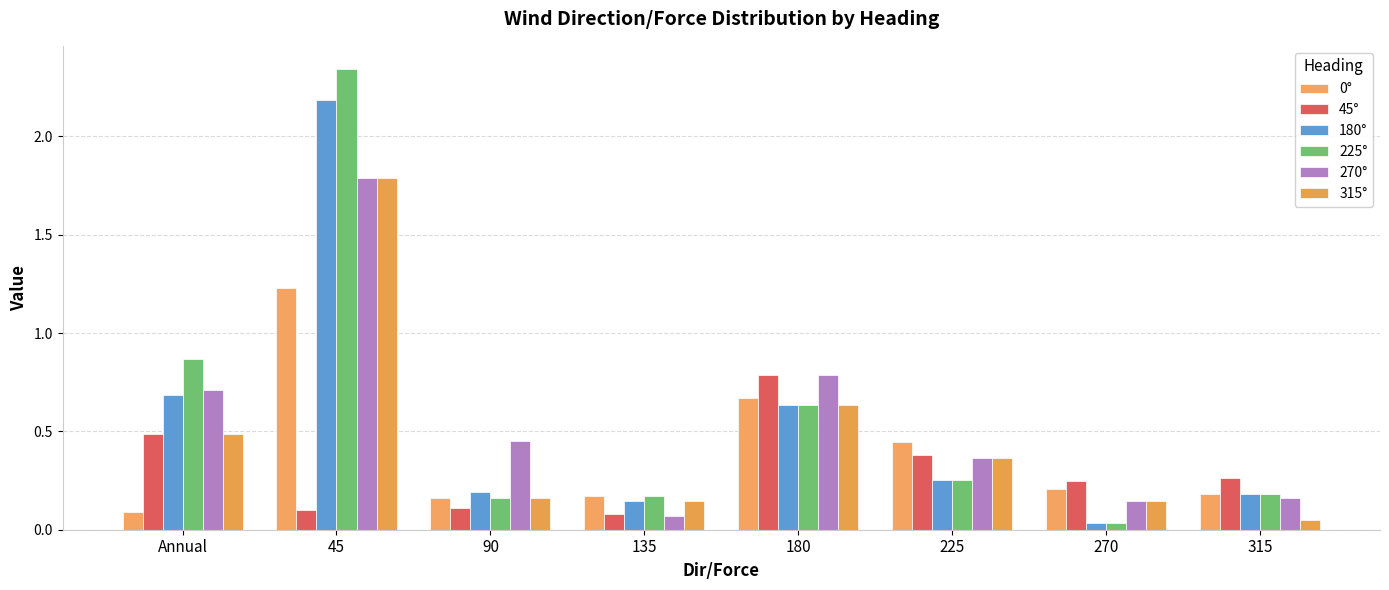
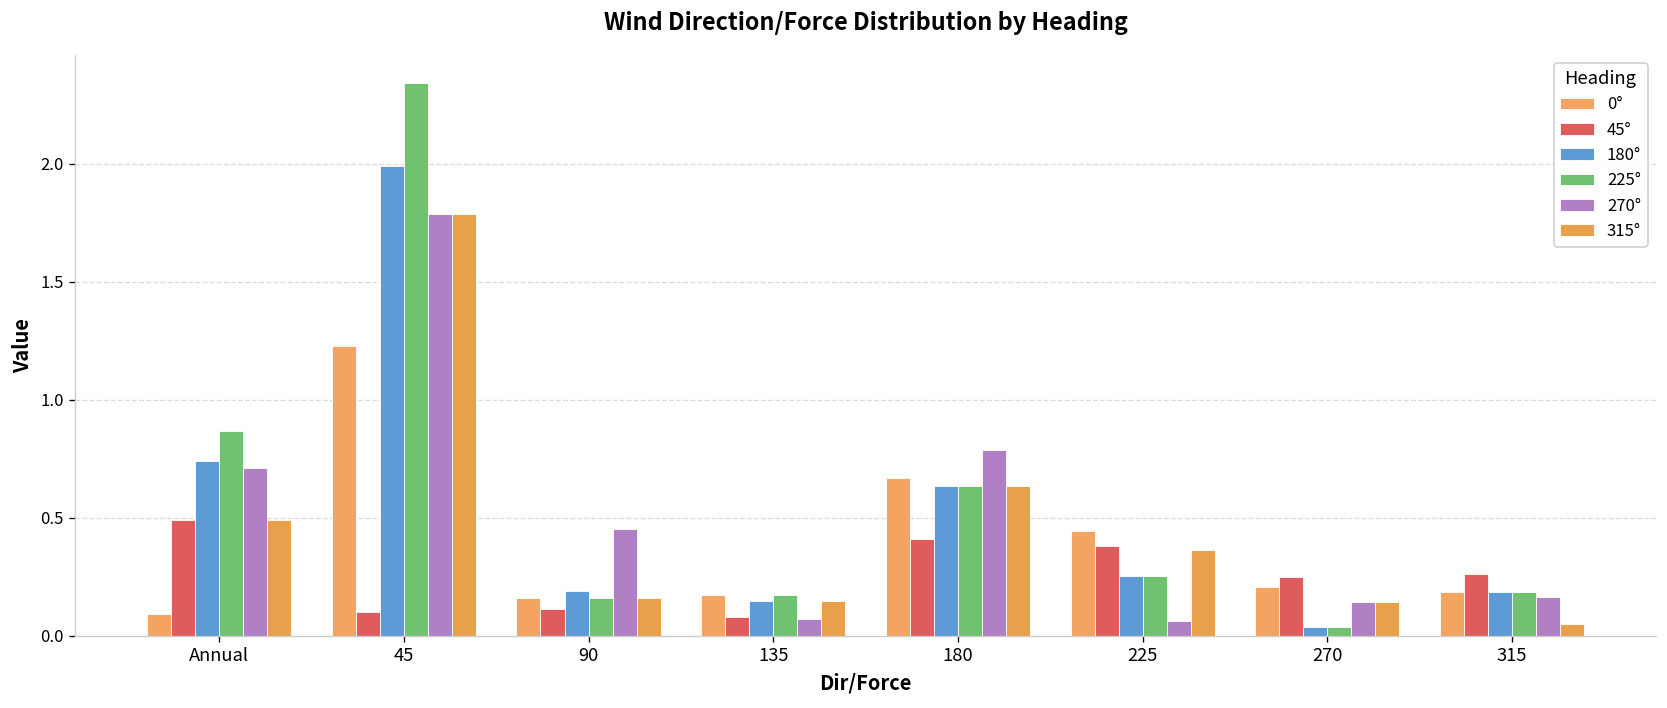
  {
    "45°": {
      "Annual": 0.49,
      "45": 0.10,
      "90": 0.11,
      "135": 0.08,
-     "180": 0.79,
+     "180": 0.41,
      "225": 0.38,
      "270": 0.25,
      "315": 0.26
    },
    "180°": {
-     "Annual": 0.69,
-     "45": 2.18,
+     "Annual": 0.74,
+     "45": 1.99,
      "90": 0.19,
      "135": 0.15,
      "180": 0.63,
      "225": 0.25,
      "270": 0.04,
      "315": 0.18
    },
    "225°": {
      "Annual": 0.87,
      "45": 2.34,
      "90": 0.16,
      "135": 0.17,
      "180": 0.63,
      "225": 0.25,
      "270": 0.04,
      "315": 0.18
    },
    "270°": {
      "Annual": 0.71,
      "45": 1.79,
      "90": 0.45,
      "135": 0.07,
      "180": 0.79,
-     "225": 0.36,
+     "225": 0.06,
      "270": 0.14,
      "315": 0.16
    }
  }
